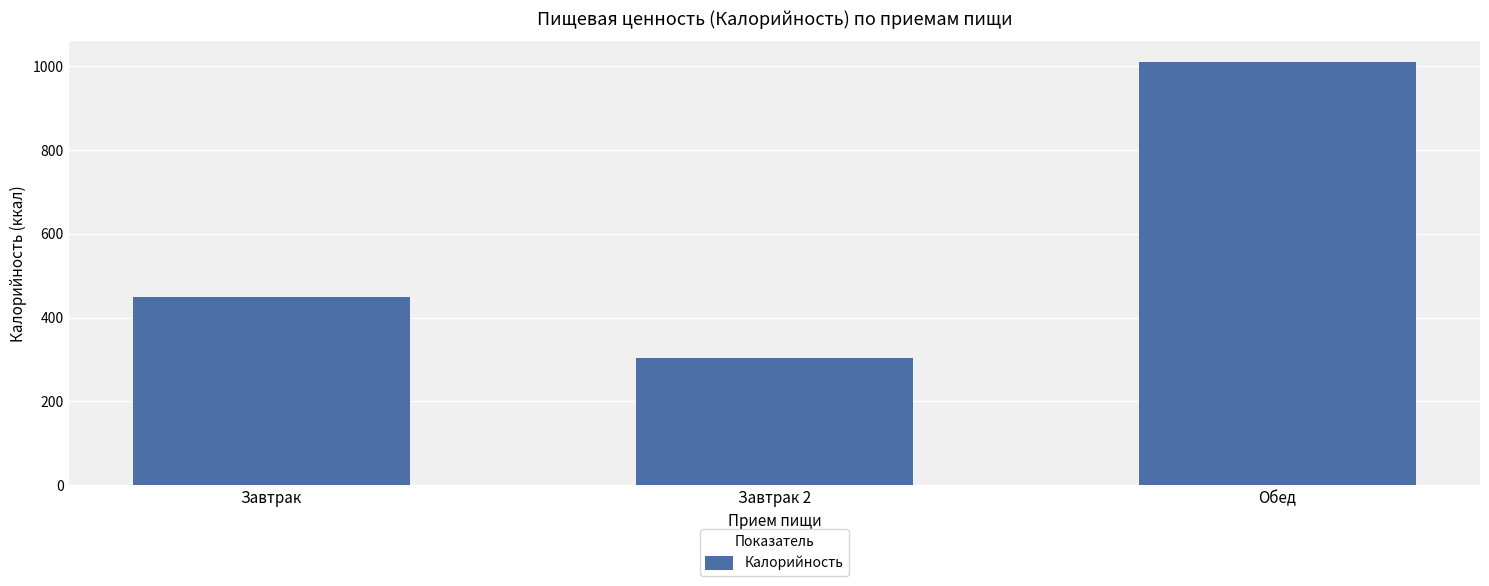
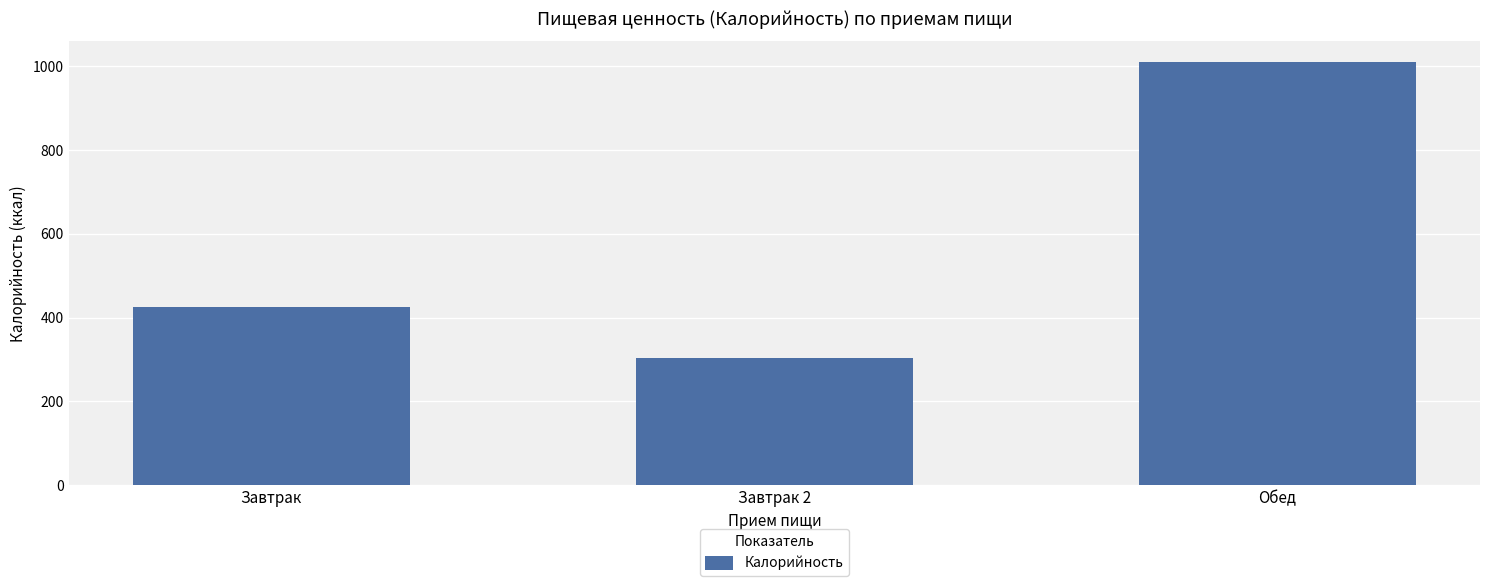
  {
-   "Завтрак": 450,
+   "Завтрак": 420,
    "Завтрак 2": 300,
    "Обед": 1010
  }
